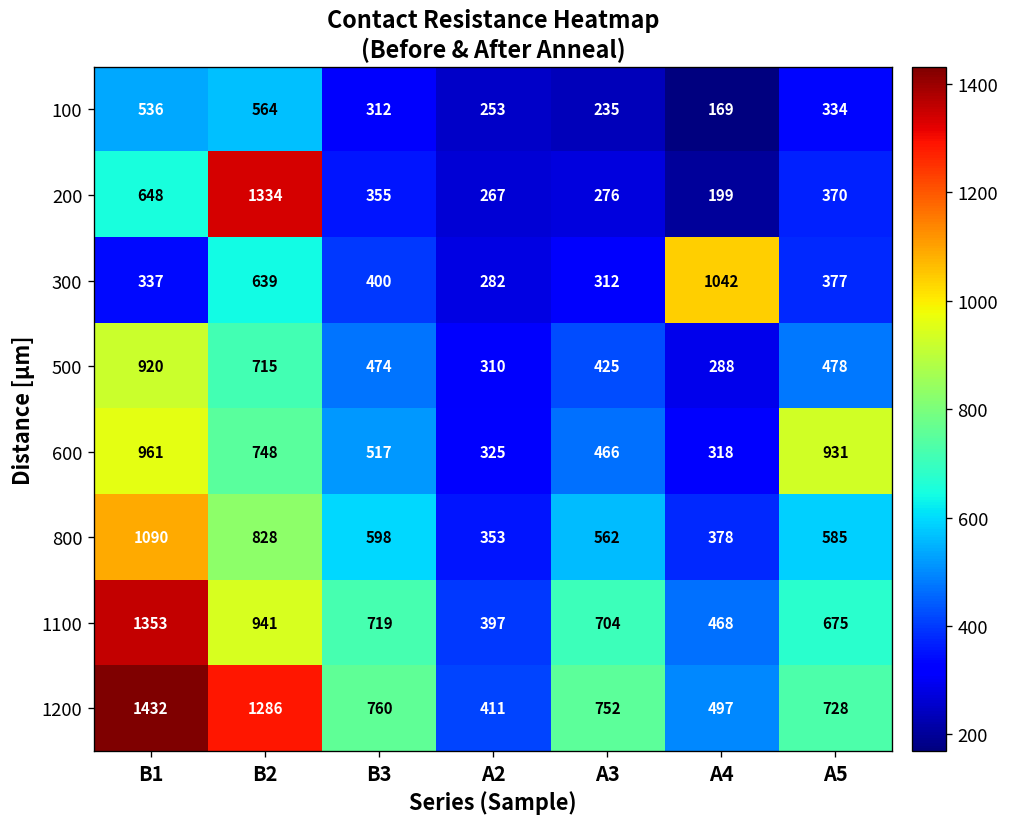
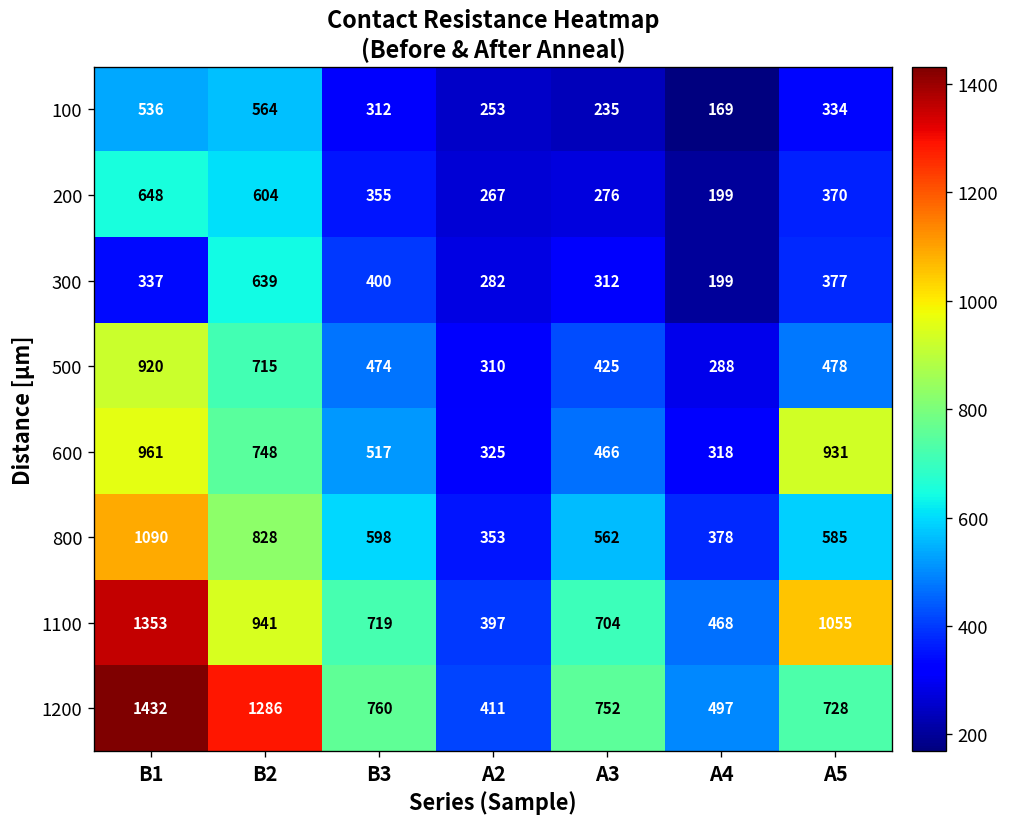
  {
    "100": {
      "B1": 536,
      "B2": 564,
      "B3": 312,
      "A2": 253,
      "A3": 235,
      "A4": 169,
      "A5": 334
    },
    "200": {
      "B1": 648,
-     "B2": 1334,
+     "B2": 604,
      "B3": 355,
      "A2": 267,
      "A3": 276,
      "A4": 199,
      "A5": 370
    },
    "300": {
      "B1": 337,
      "B2": 639,
      "B3": 400,
      "A2": 282,
      "A3": 312,
-     "A4": 1042,
+     "A4": 199,
      "A5": 377
    },
    "500": {
      "B1": 920,
      "B2": 715,
      "B3": 474,
      "A2": 310,
      "A3": 425,
      "A4": 288,
      "A5": 478
    },
    "600": {
      "B1": 961,
      "B2": 748,
      "B3": 517,
      "A2": 325,
      "A3": 466,
      "A4": 318,
      "A5": 931
    },
    "800": {
      "B1": 1090,
      "B2": 828,
      "B3": 598,
      "A2": 353,
      "A3": 562,
      "A4": 378,
      "A5": 585
    },
    "1100": {
      "B1": 1353,
      "B2": 941,
      "B3": 719,
      "A2": 397,
      "A3": 704,
      "A4": 468,
-     "A5": 675
+     "A5": 1055
    },
    "1200": {
      "B1": 1432,
      "B2": 1286,
      "B3": 760,
      "A2": 411,
      "A3": 752,
      "A4": 497,
      "A5": 728
    }
  }
